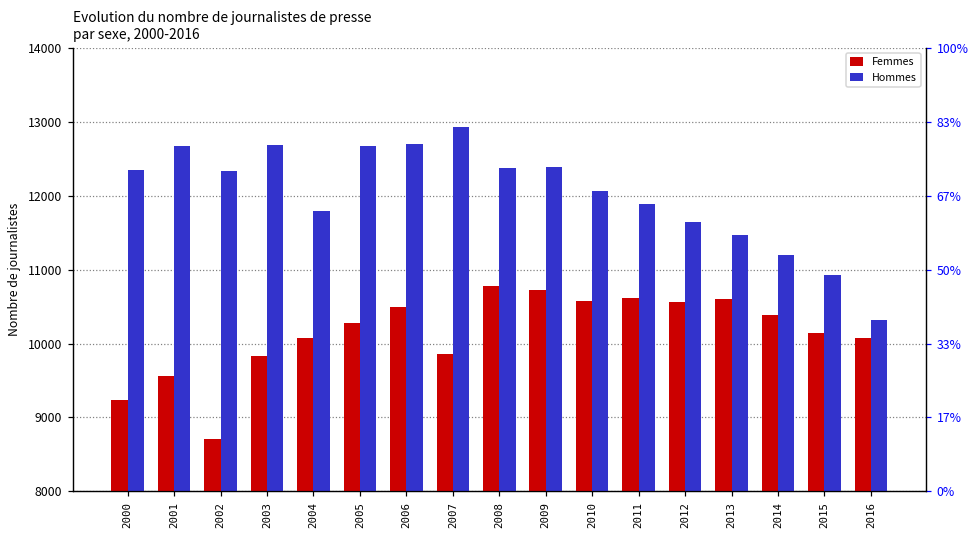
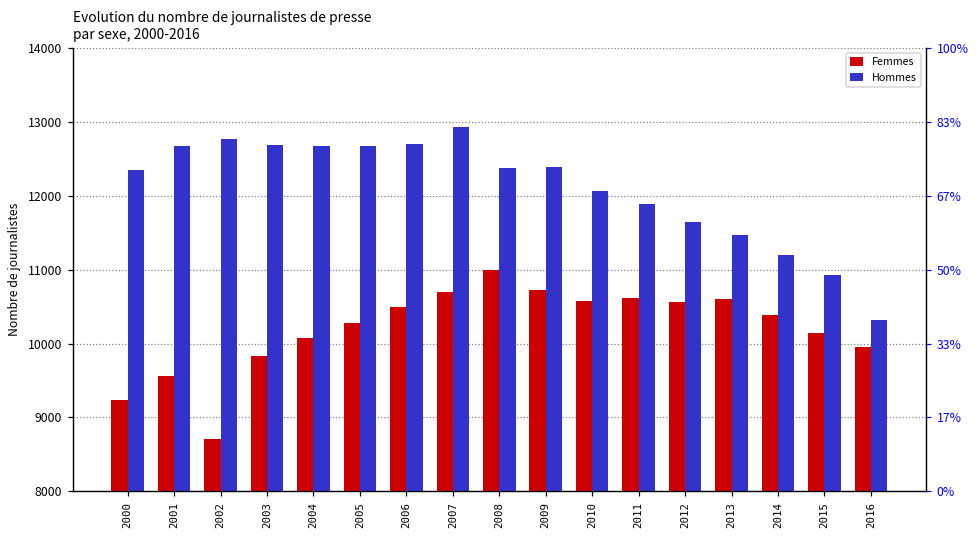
  {
    "Femmes": {
      "2000": 9200,
      "2001": 9600,
      "2002": 8700,
      "2003": 9800,
      "2004": 10100,
      "2005": 10300,
      "2006": 10500,
-     "2007": 9900,
-     "2008": 10800,
+     "2007": 10700,
+     "2008": 11000,
      "2009": 10700,
      "2010": 10600,
      "2011": 10600,
      "2012": 10600,
      "2013": 10600,
      "2014": 10400,
      "2015": 10100,
-     "2016": 10100
+     "2016": 10000
    },
    "Hommes": {
      "2000": 12300,
      "2001": 12700,
-     "2002": 12300,
+     "2002": 12800,
      "2003": 12700,
-     "2004": 11800,
+     "2004": 12700,
      "2005": 12700,
      "2006": 12700,
      "2007": 12900,
      "2008": 12400,
      "2009": 12400,
      "2010": 12100,
      "2011": 11900,
      "2012": 11600,
      "2013": 11500,
      "2014": 11200,
      "2015": 10900,
      "2016": 10300
    }
  }
